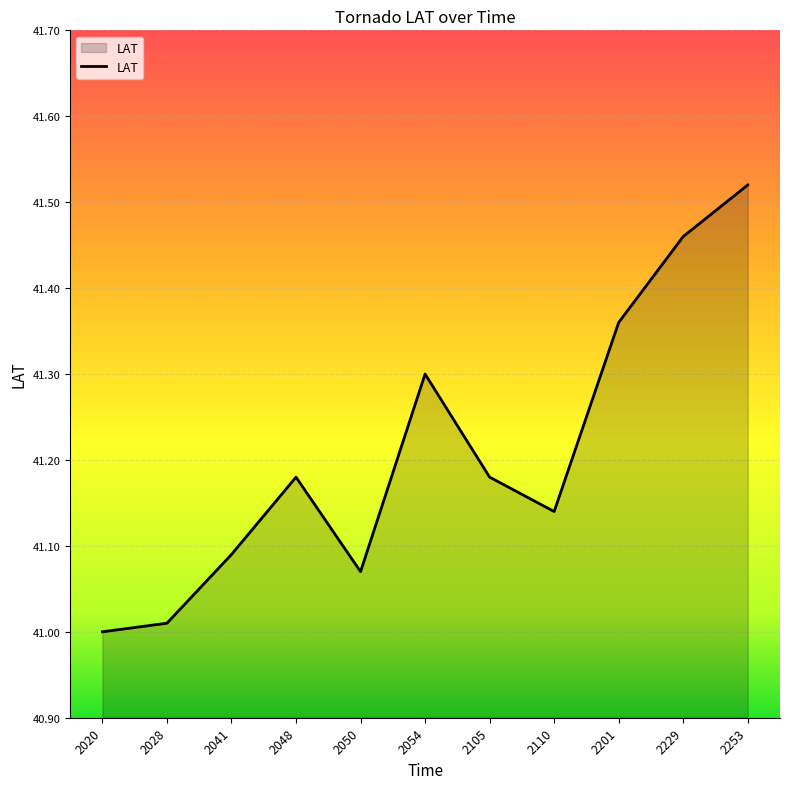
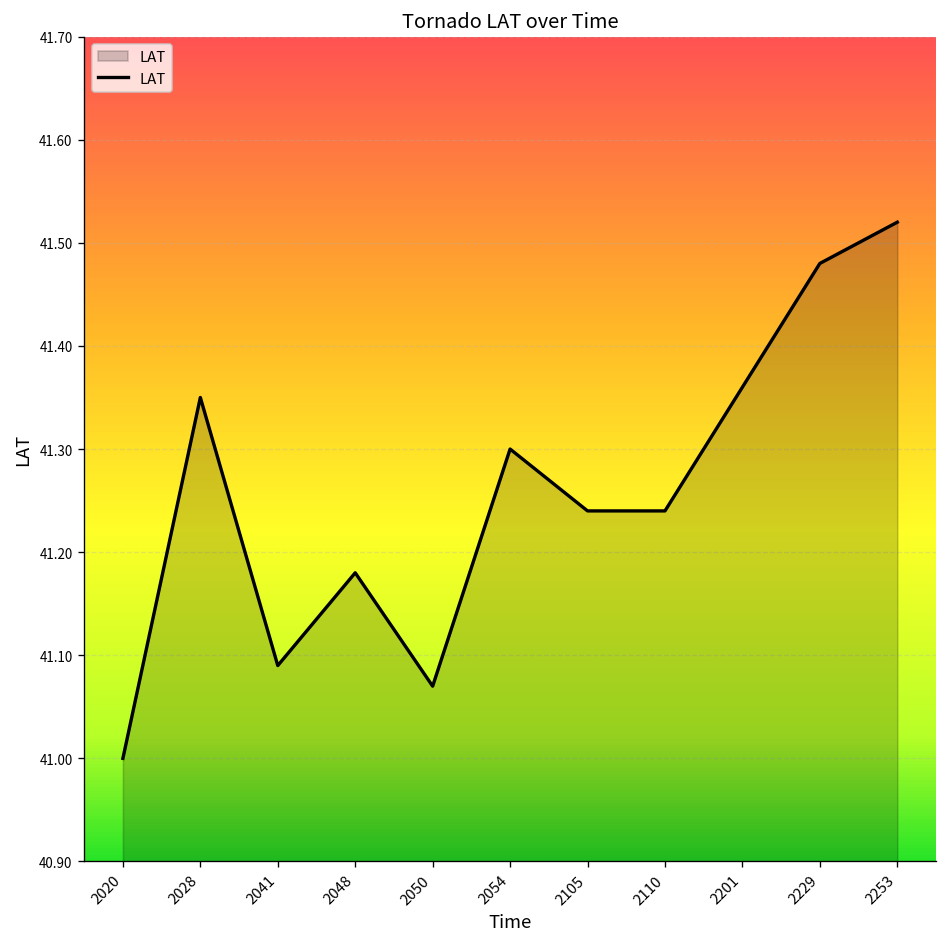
  {
    "2020": 41.00,
-   "2028": 41.01,
+   "2028": 41.35,
    "2041": 41.09,
    "2048": 41.18,
    "2050": 41.07,
    "2054": 41.30,
-   "2105": 41.18,
-   "2110": 41.14,
+   "2105": 41.24,
+   "2110": 41.24,
    "2201": 41.36,
-   "2229": 41.46,
+   "2229": 41.48,
    "2253": 41.52
  }
